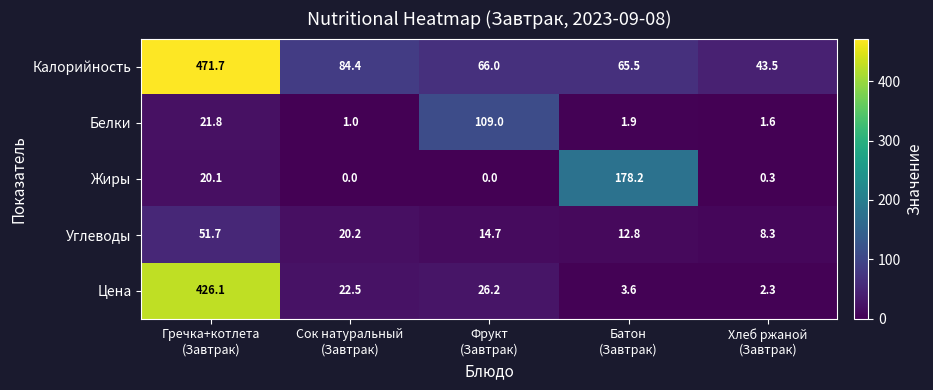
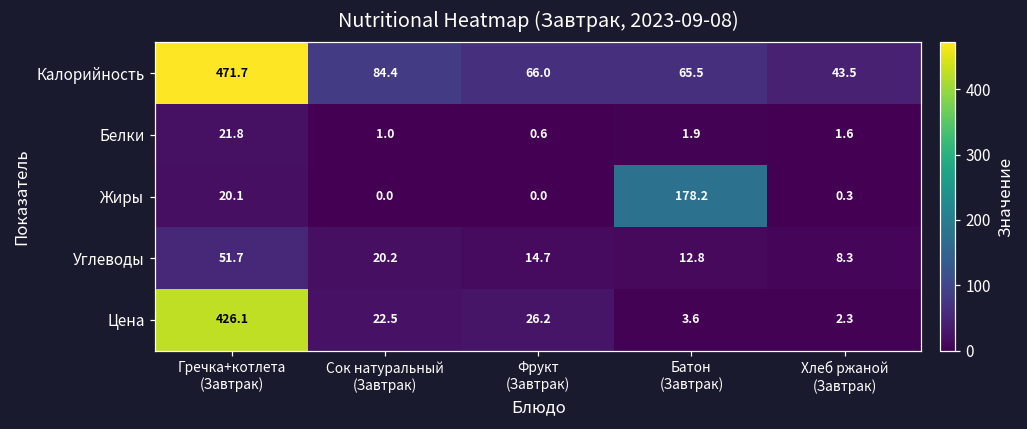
  {
    "Калорийность": {
      "Гречка+котлета (Завтрак)": 471.7,
      "Сок натуральный (Завтрак)": 84.4,
      "Фрукт (Завтрак)": 66.0,
      "Батон (Завтрак)": 65.5,
      "Хлеб ржаной (Завтрак)": 43.5
    },
    "Белки": {
      "Гречка+котлета (Завтрак)": 21.8,
      "Сок натуральный (Завтрак)": 1.0,
-     "Фрукт (Завтрак)": 109.0,
+     "Фрукт (Завтрак)": 0.6,
      "Батон (Завтрак)": 1.9,
      "Хлеб ржаной (Завтрак)": 1.6
    },
    "Жиры": {
      "Гречка+котлета (Завтрак)": 20.1,
      "Сок натуральный (Завтрак)": 0.0,
      "Фрукт (Завтрак)": 0.0,
      "Батон (Завтрак)": 178.2,
      "Хлеб ржаной (Завтрак)": 0.3
    },
    "Углеводы": {
      "Гречка+котлета (Завтрак)": 51.7,
      "Сок натуральный (Завтрак)": 20.2,
      "Фрукт (Завтрак)": 14.7,
      "Батон (Завтрак)": 12.8,
      "Хлеб ржаной (Завтрак)": 8.3
    },
    "Цена": {
      "Гречка+котлета (Завтрак)": 426.1,
      "Сок натуральный (Завтрак)": 22.5,
      "Фрукт (Завтрак)": 26.2,
      "Батон (Завтрак)": 3.6,
      "Хлеб ржаной (Завтрак)": 2.3
    }
  }
